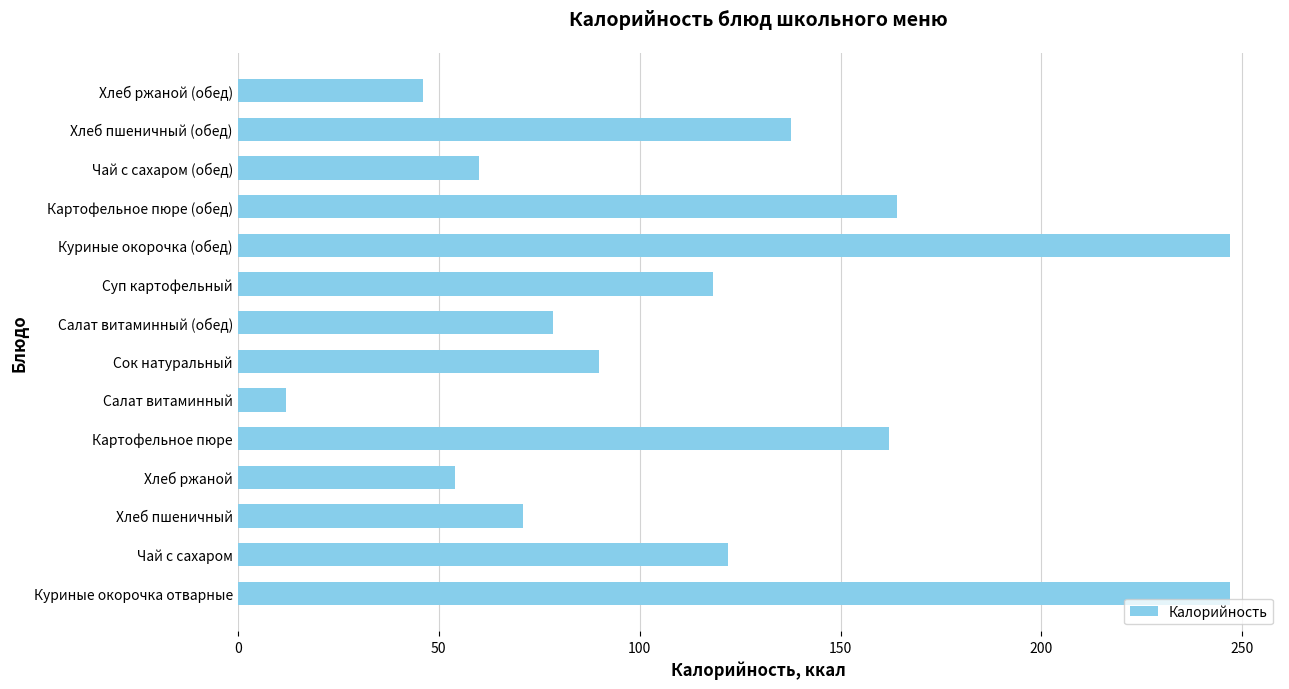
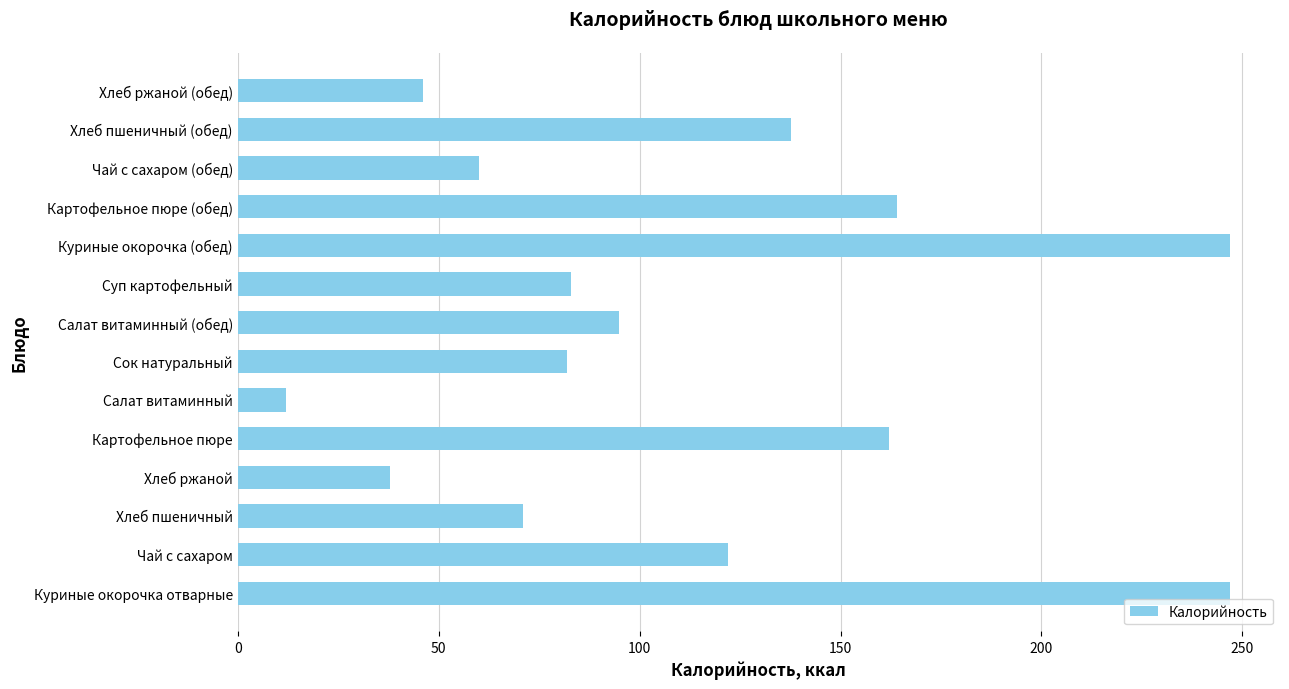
  {
    "Хлеб ржаной (обед)": 46,
    "Хлеб пшеничный (обед)": 138,
    "Чай с сахаром (обед)": 60,
    "Картофельное пюре (обед)": 164,
    "Куриные окорочка (обед)": 247,
-   "Суп картофельный": 118,
-   "Салат витаминный (обед)": 79,
-   "Сок натуральный": 90,
+   "Суп картофельный": 83,
+   "Салат витаминный (обед)": 95,
+   "Сок натуральный": 82,
    "Салат витаминный": 12,
    "Картофельное пюре": 162,
-   "Хлеб ржаной": 54,
+   "Хлеб ржаной": 38,
    "Хлеб пшеничный": 71,
    "Чай с сахаром": 122,
    "Куриные окорочка отварные": 247
  }
